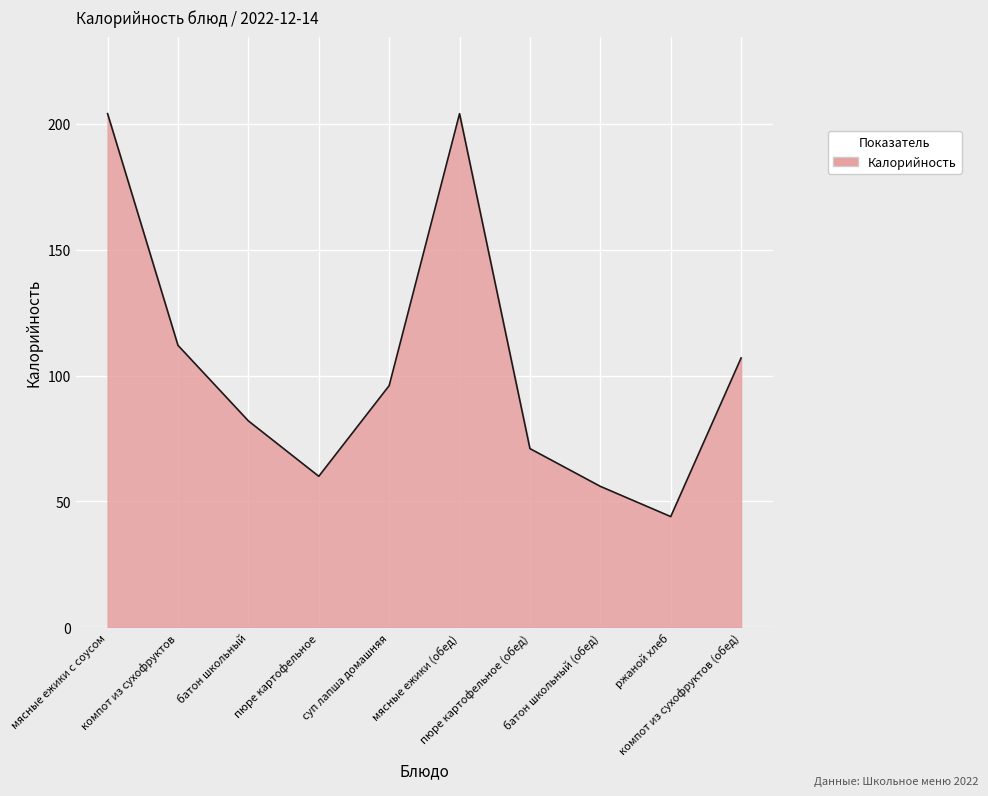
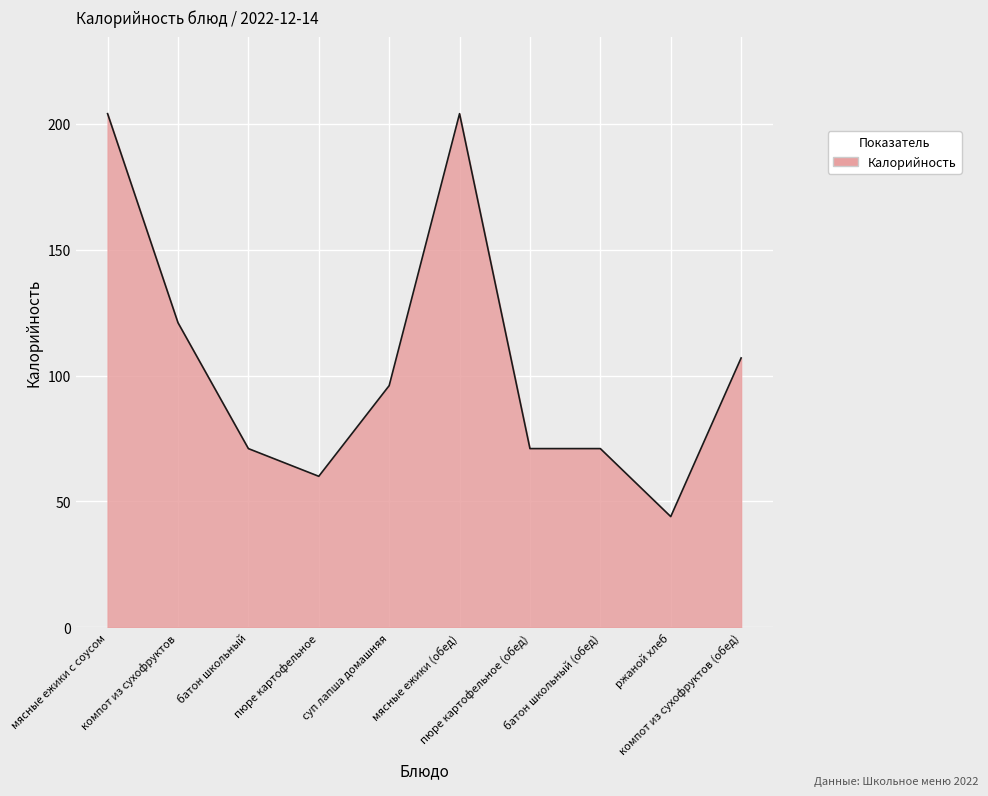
  {
    "мясные ежики с соусом": 204,
-   "компот из сухофруктов": 112,
-   "батон школьный": 82,
+   "компот из сухофруктов": 121,
+   "батон школьный": 71,
    "пюре картофельное": 60,
    "суп лапша домашняя": 96,
    "мясные ежики (обед)": 204,
    "пюре картофельное (обед)": 71,
-   "батон школьный (обед)": 56,
+   "батон школьный (обед)": 71,
    "ржаной хлеб": 44,
    "компот из сухофруктов (обед)": 107
  }
